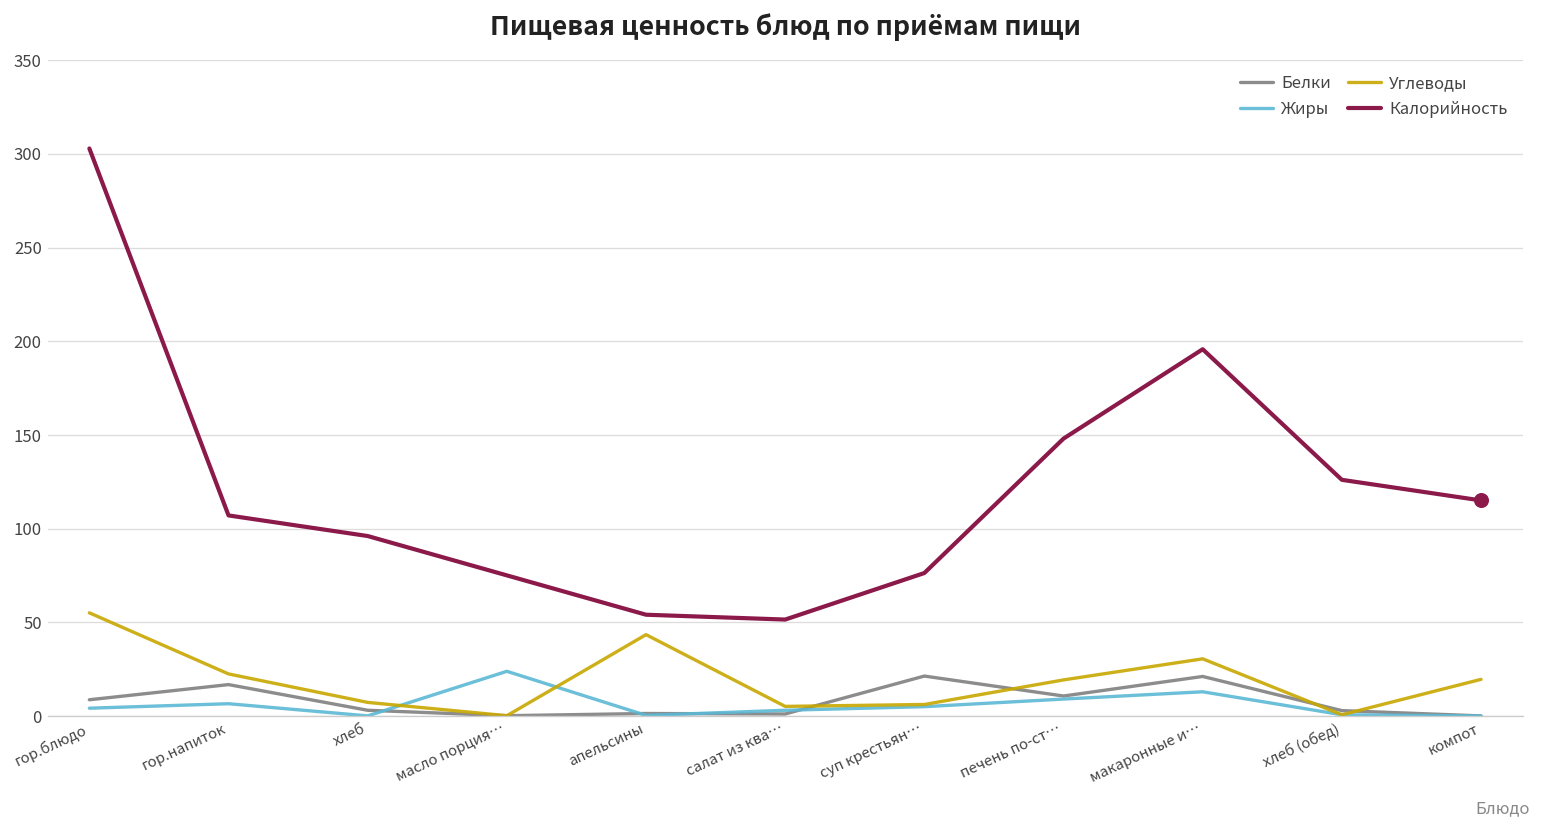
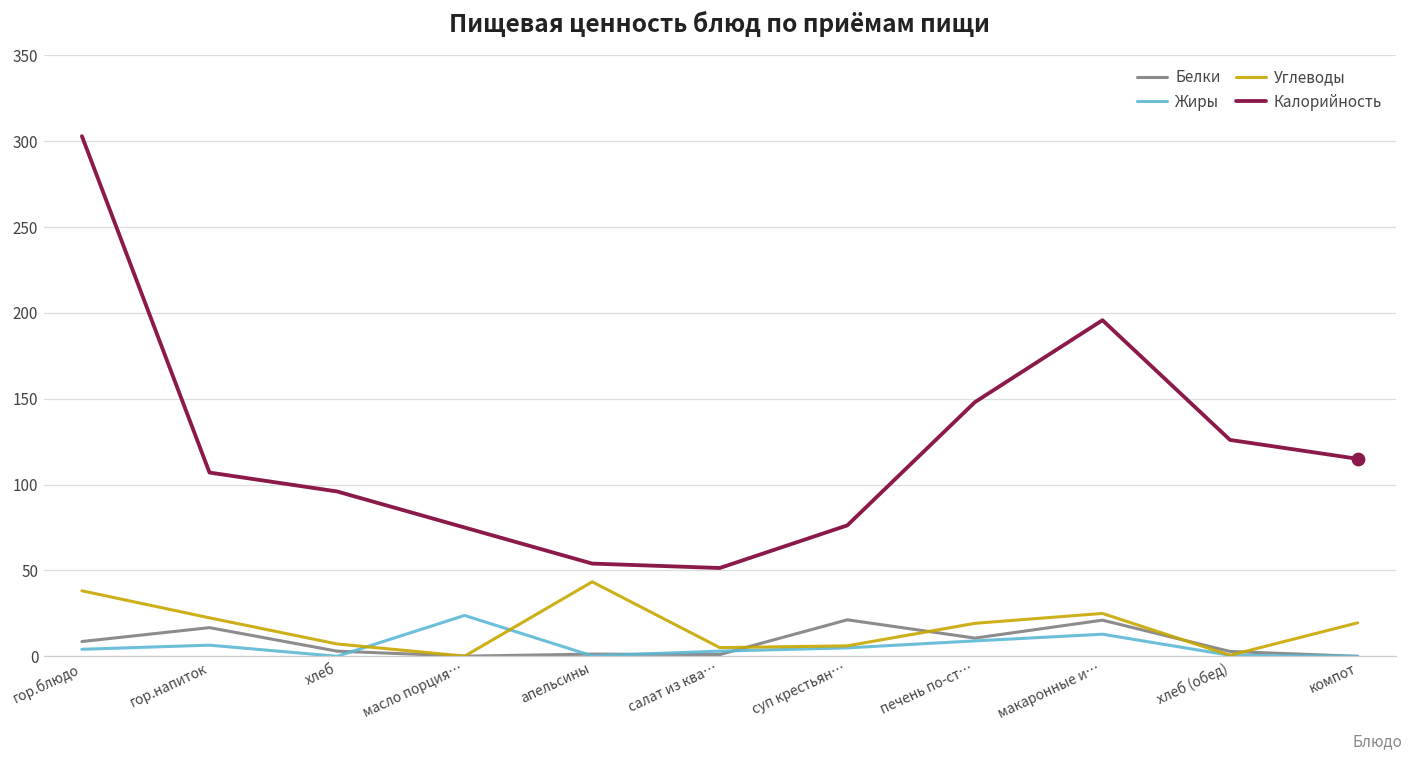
  {
    "Белки": {
      "гор.блюдо": 9,
      "гор.напиток": 17,
      "хлеб": 3,
      "салат из ква…": 1,
      "суп крестьян…": 21,
      "печень по-ст…": 11,
      "макаронные и…": 21,
      "хлеб (обед)": 3
    },
    "Жиры": {
      "гор.блюдо": 4,
      "гор.напиток": 7,
      "хлеб": 0,
      "масло порция…": 24,
      "салат из ква…": 3,
      "печень по-ст…": 9,
      "макаронные и…": 13
    },
    "Углеводы": {
-     "гор.блюдо": 55,
+     "гор.блюдо": 38,
      "гор.напиток": 22,
      "хлеб": 7,
      "апельсины": 43,
      "салат из ква…": 5,
      "печень по-ст…": 19,
-     "макаронные и…": 30,
+     "макаронные и…": 25,
      "компот": 20
    }
  }
